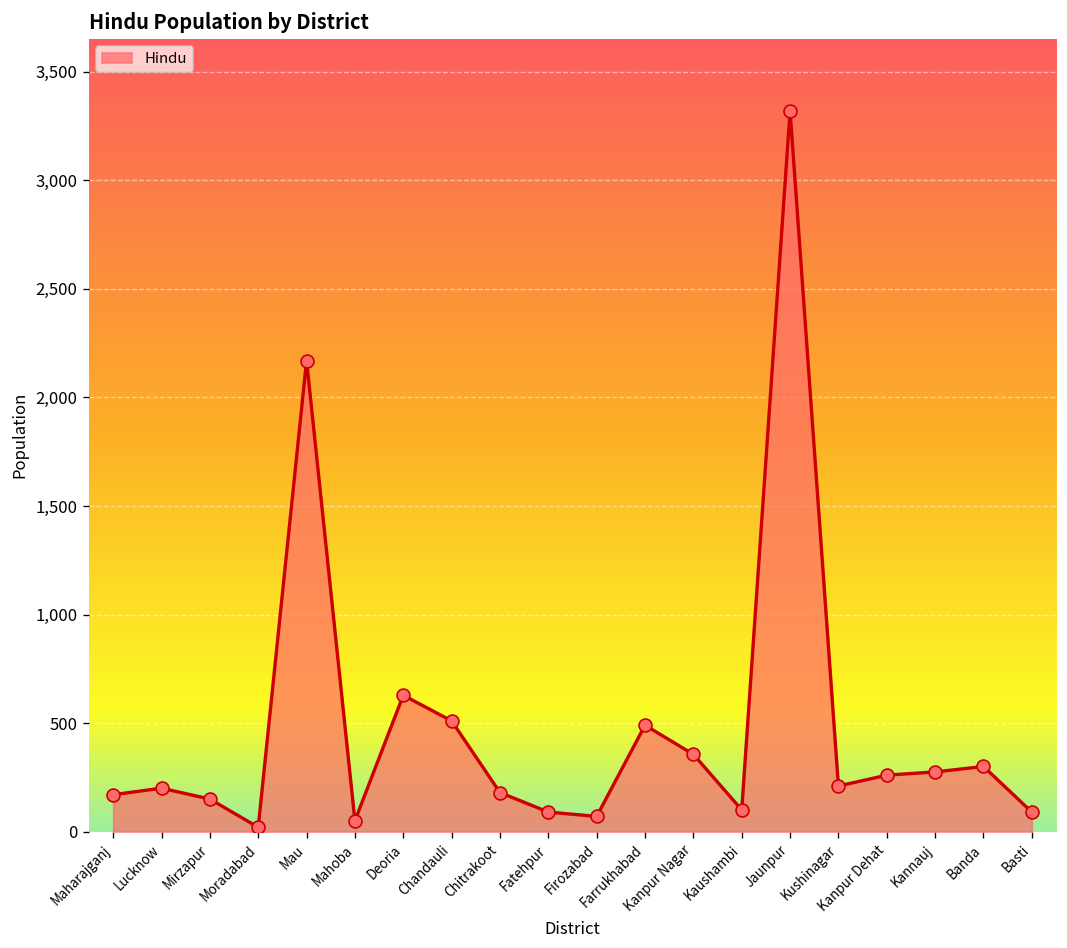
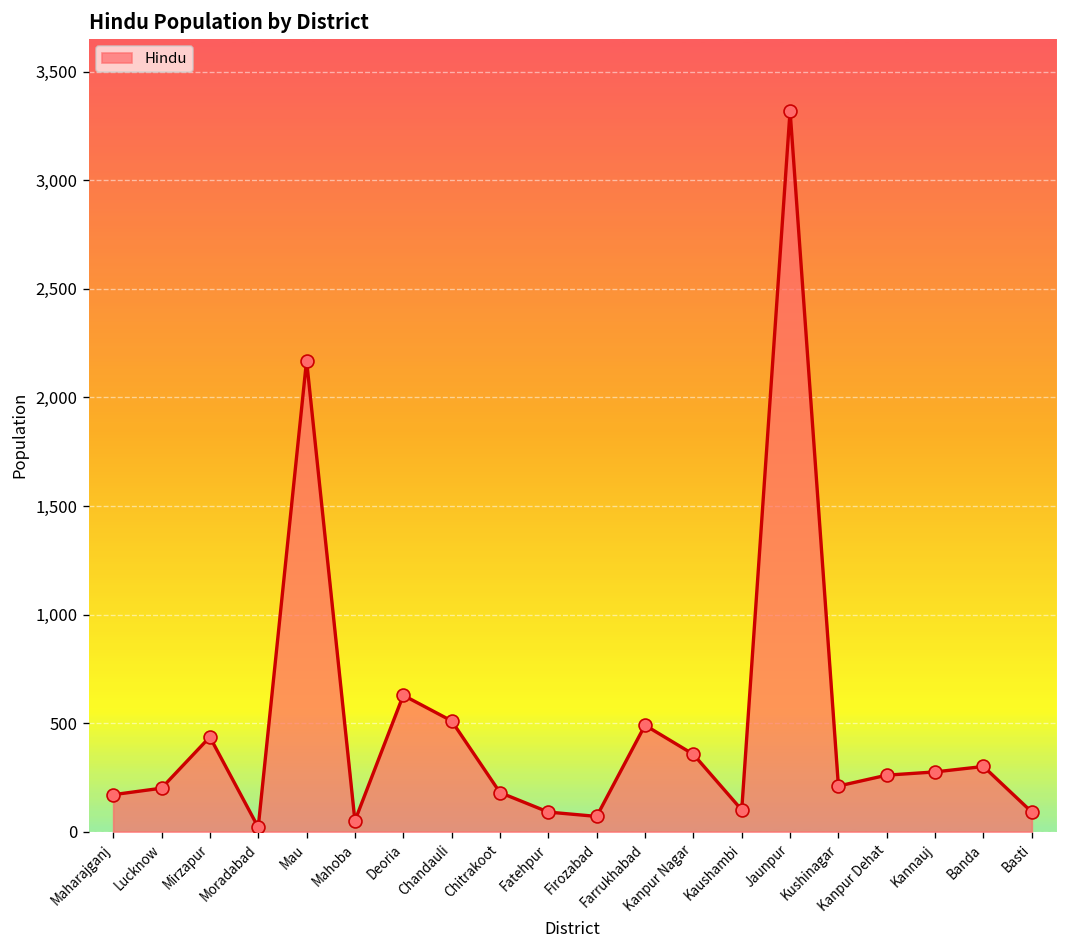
  {
    "Maharajganj": "170",
    "Lucknow": "200",
-   "Mirzapur": "150",
+   "Mirzapur": "440",
    "Moradabad": "20",
    "Mau": "2,170",
    "Mahoba": "50",
    "Deoria": "630",
    "Chandauli": "510",
    "Chitrakoot": "180",
    "Fatehpur": "90",
    "Firozabad": "70",
    "Farrukhabad": "490",
    "Kanpur Nagar": "360",
    "Kaushambi": "100",
    "Jaunpur": "3,320",
    "Kushinagar": "210",
    "Kanpur Dehat": "260",
    "Kannauj": "280",
    "Banda": "300",
    "Basti": "90"
  }
